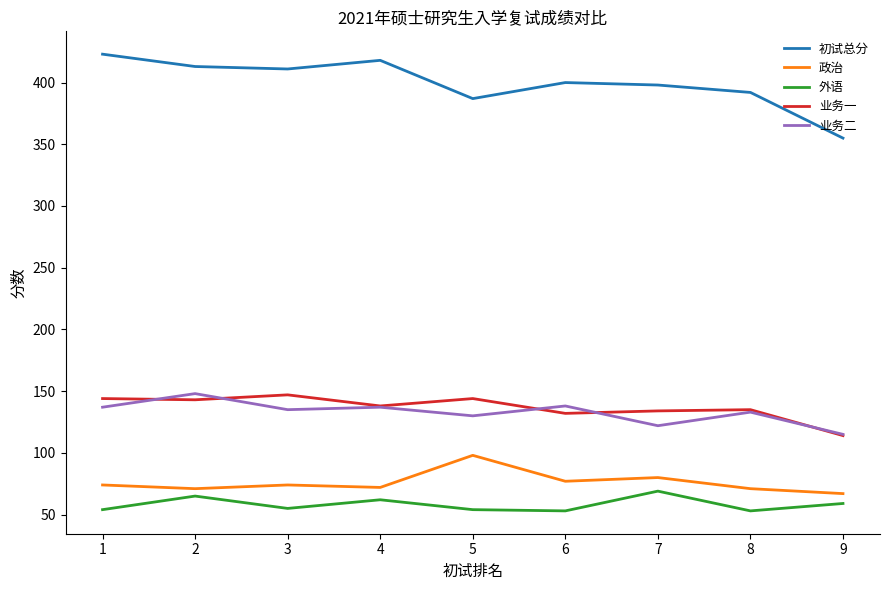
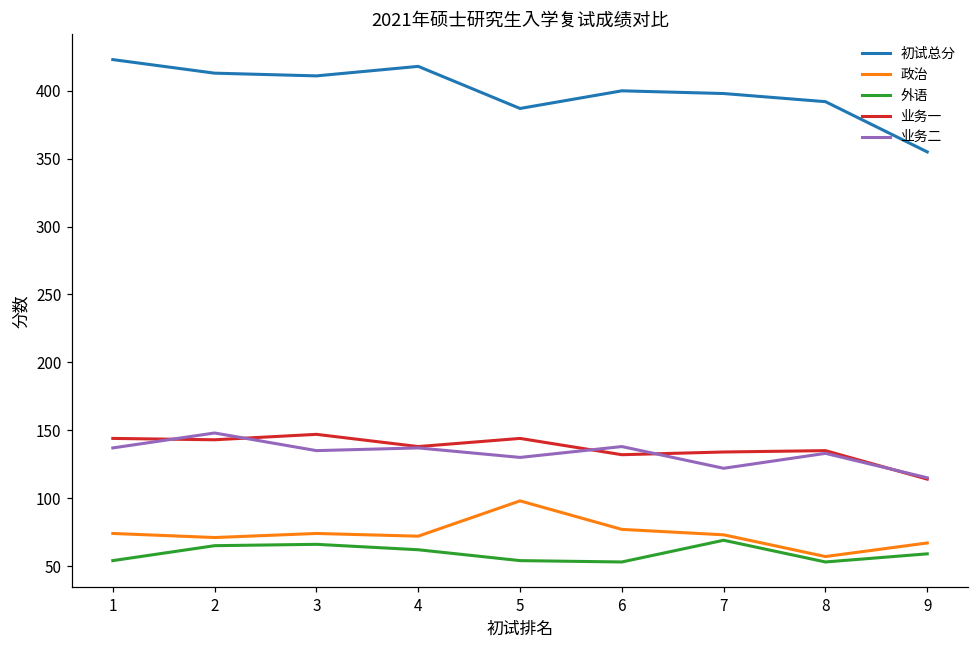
  {
    "初试总分": {
      "1": 423,
      "2": 413,
      "3": 411,
      "4": 418,
      "5": 387,
      "6": 400,
      "7": 398,
      "8": 392,
      "9": 355
    },
    "政治": {
      "1": 74,
      "2": 71,
      "3": 74,
      "4": 72,
      "5": 98,
      "6": 77,
-     "7": 80,
-     "8": 71,
+     "7": 73,
+     "8": 57,
      "9": 67
    },
    "外语": {
      "1": 54,
      "2": 65,
-     "3": 55,
+     "3": 66,
      "4": 62,
      "5": 54,
      "6": 53,
      "7": 69,
      "8": 53,
      "9": 59
    },
    "业务一": {
      "1": 144,
      "2": 143,
      "3": 147,
      "5": 144,
      "6": 132,
      "7": 134
    },
    "业务二": {
      "1": 137,
      "2": 148,
      "3": 135,
      "5": 130,
      "6": 138,
      "7": 122
    }
  }
